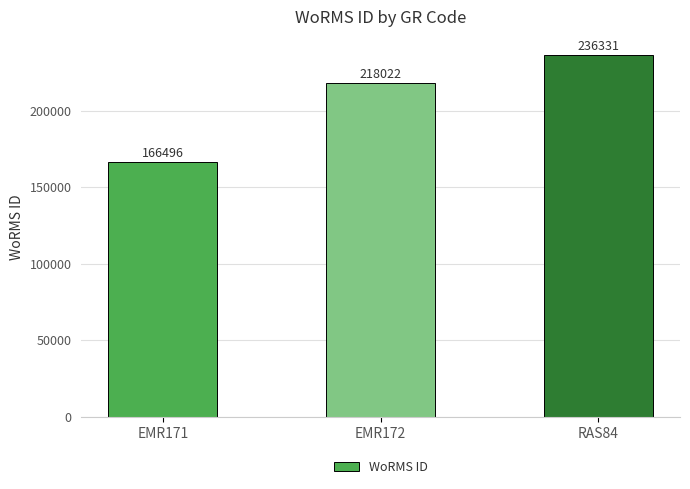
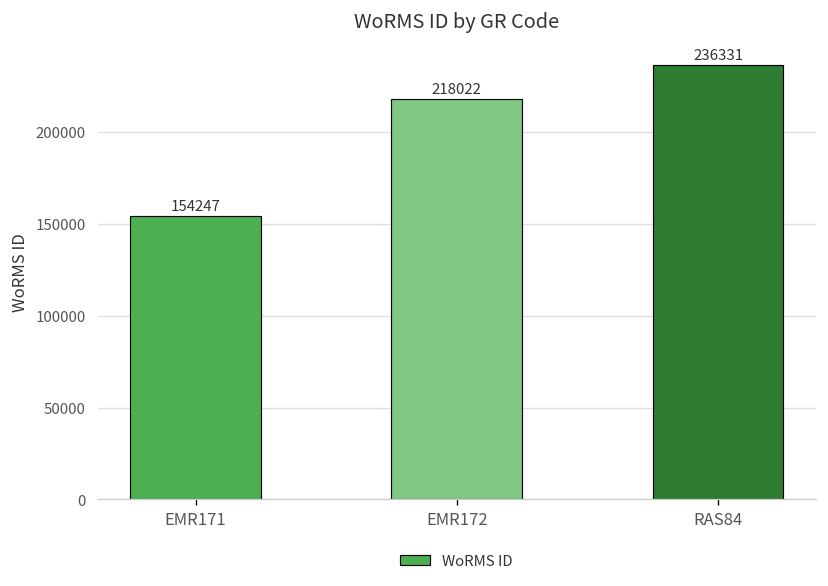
  {
-   "EMR171": 166496,
+   "EMR171": 154247,
    "EMR172": 218022,
    "RAS84": 236331
  }
